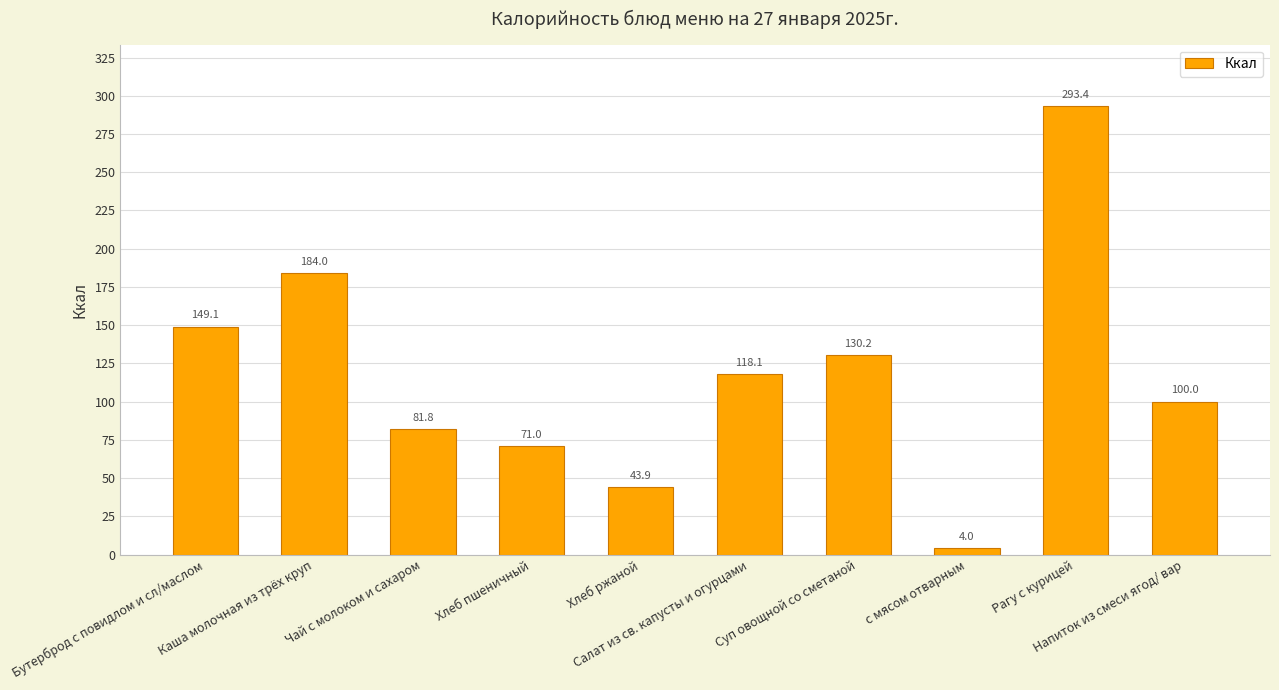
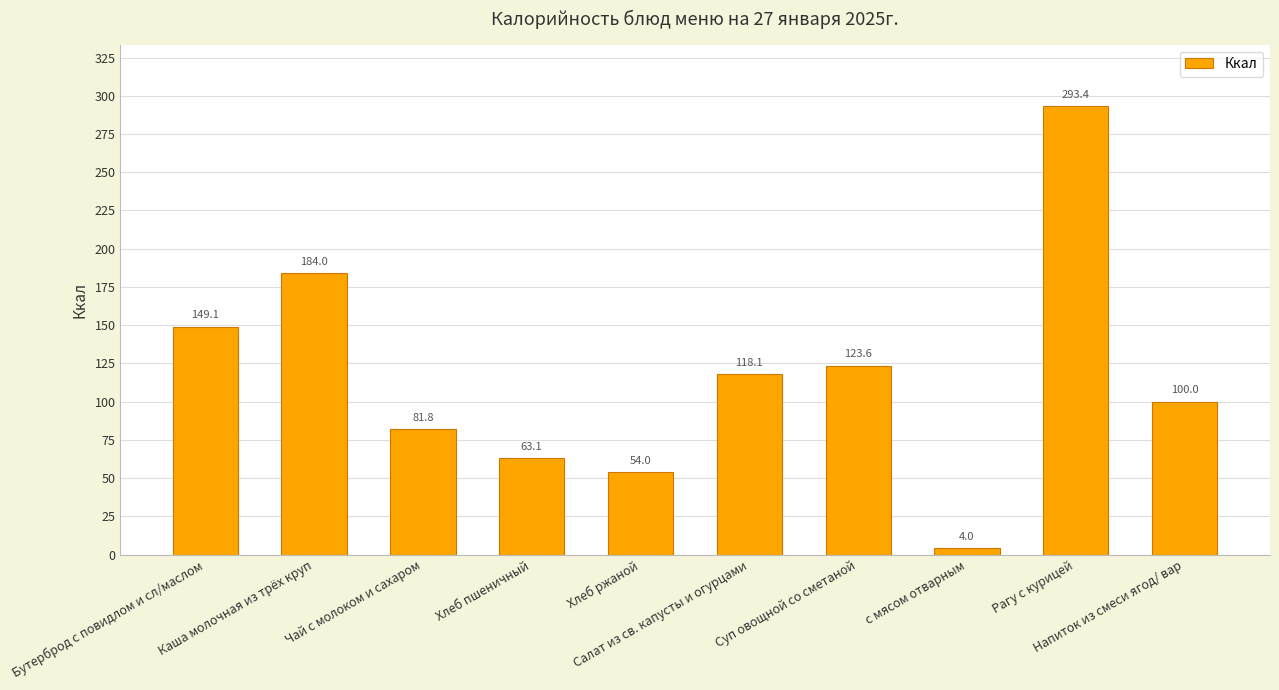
  {
    "Бутерброд с повидлом и сл/маслом": 149.1,
    "Каша молочная из трёх круп": 184.0,
    "Чай с молоком и сахаром": 81.8,
-   "Хлеб пшеничный": 71.0,
-   "Хлеб ржаной": 43.9,
+   "Хлеб пшеничный": 63.1,
+   "Хлеб ржаной": 54.0,
    "Салат из св. капусты и огурцами": 118.1,
-   "Суп овощной со сметаной": 130.2,
+   "Суп овощной со сметаной": 123.6,
    "с мясом отварным": 4.0,
    "Рагу с курицей": 293.4,
    "Напиток из смеси ягод/ вар": 100.0
  }
